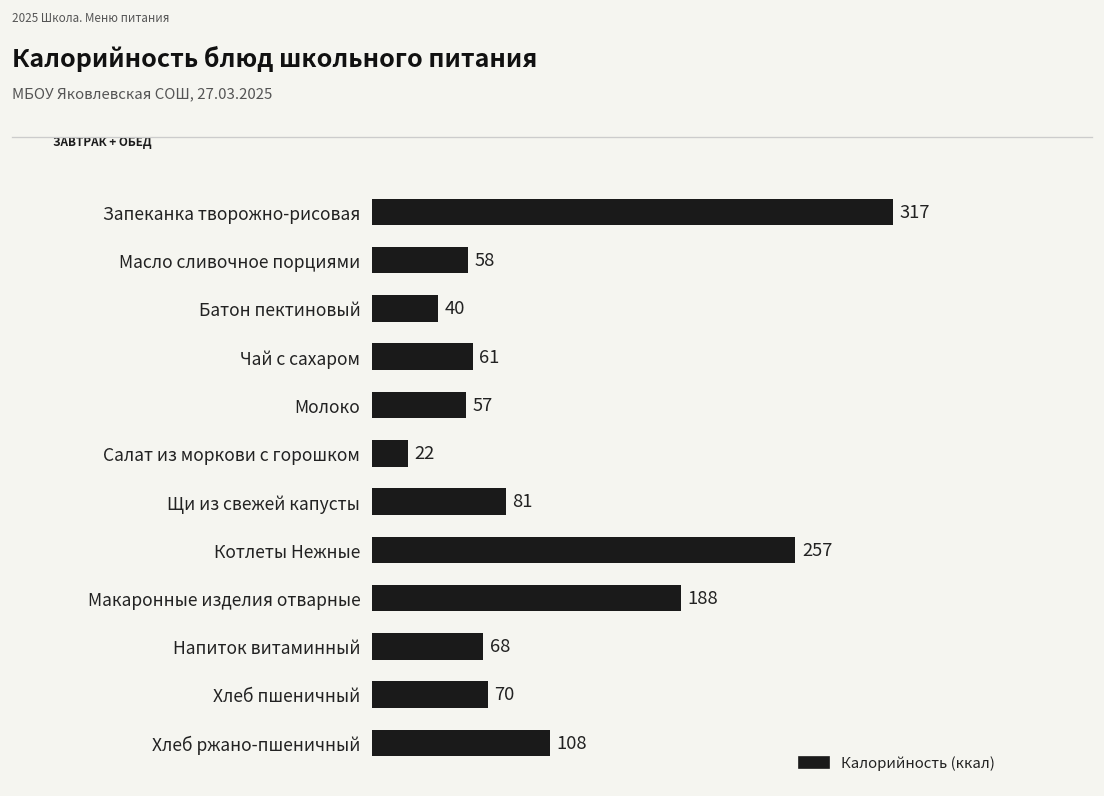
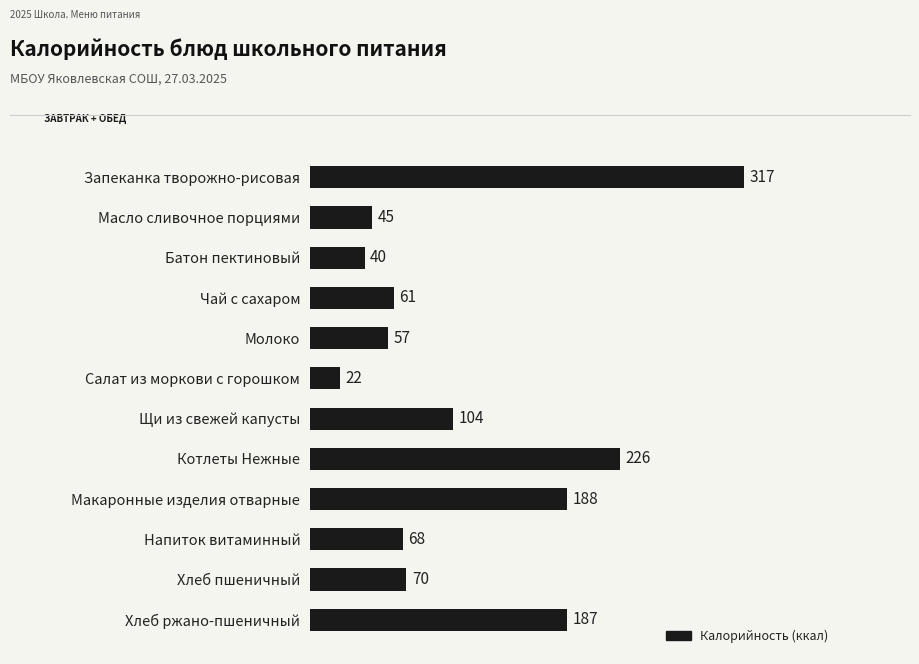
  {
    "Запеканка творожно-рисовая": 317,
-   "Масло сливочное порциями": 58,
+   "Масло сливочное порциями": 45,
    "Батон пектиновый": 40,
    "Чай с сахаром": 61,
    "Молоко": 57,
    "Салат из моркови с горошком": 22,
-   "Щи из свежей капусты": 81,
-   "Котлеты Нежные": 257,
+   "Щи из свежей капусты": 104,
+   "Котлеты Нежные": 226,
    "Макаронные изделия отварные": 188,
    "Напиток витаминный": 68,
    "Хлеб пшеничный": 70,
-   "Хлеб ржано-пшеничный": 108
+   "Хлеб ржано-пшеничный": 187
  }
